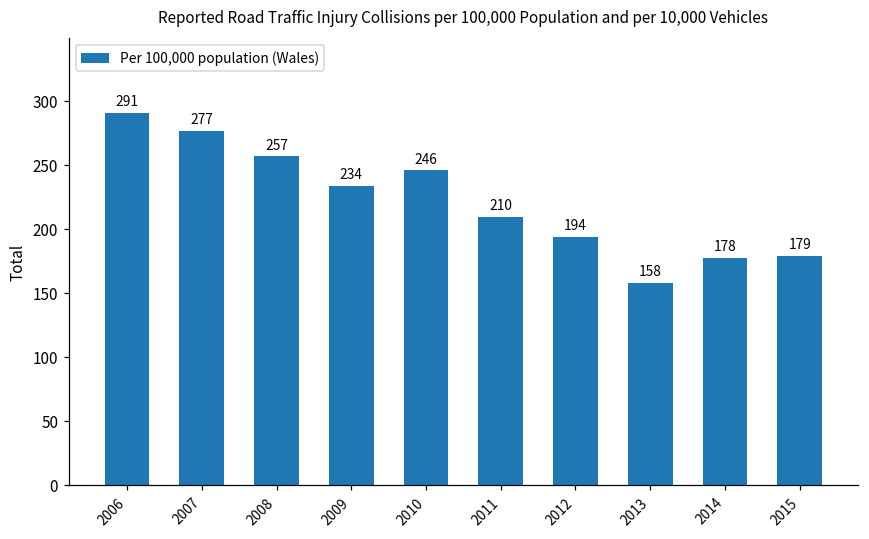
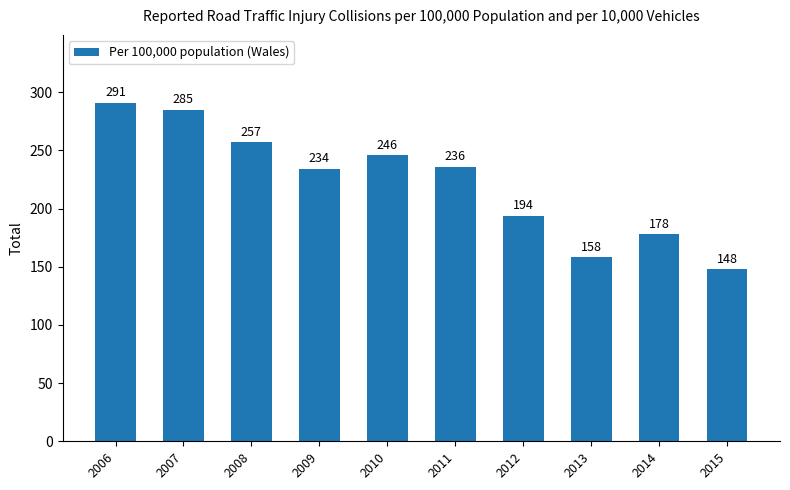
  {
    "2006": 291,
-   "2007": 277,
+   "2007": 285,
    "2008": 257,
    "2009": 234,
    "2010": 246,
-   "2011": 210,
+   "2011": 236,
    "2012": 194,
    "2013": 158,
    "2014": 178,
-   "2015": 179
+   "2015": 148
  }
